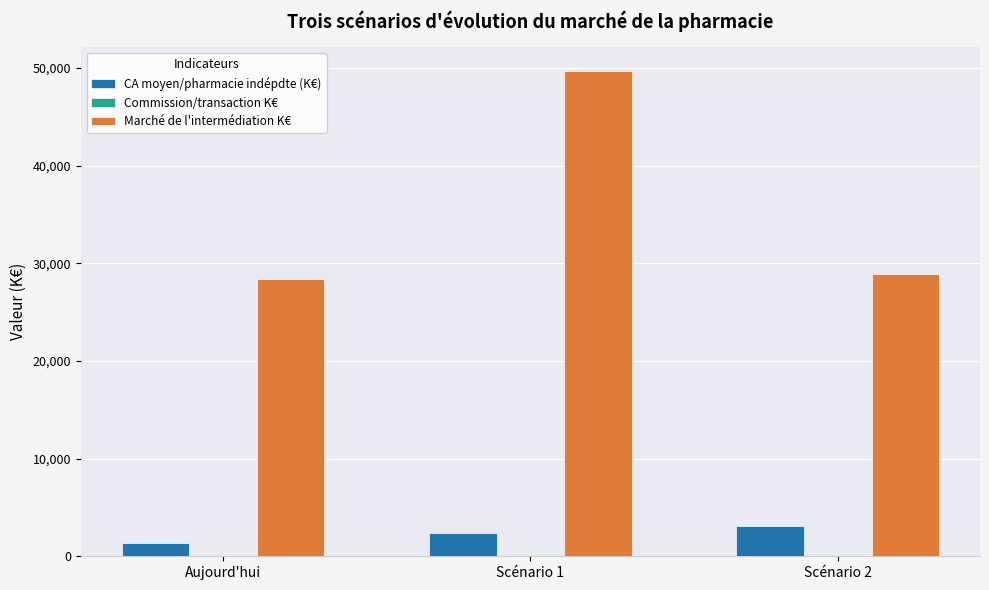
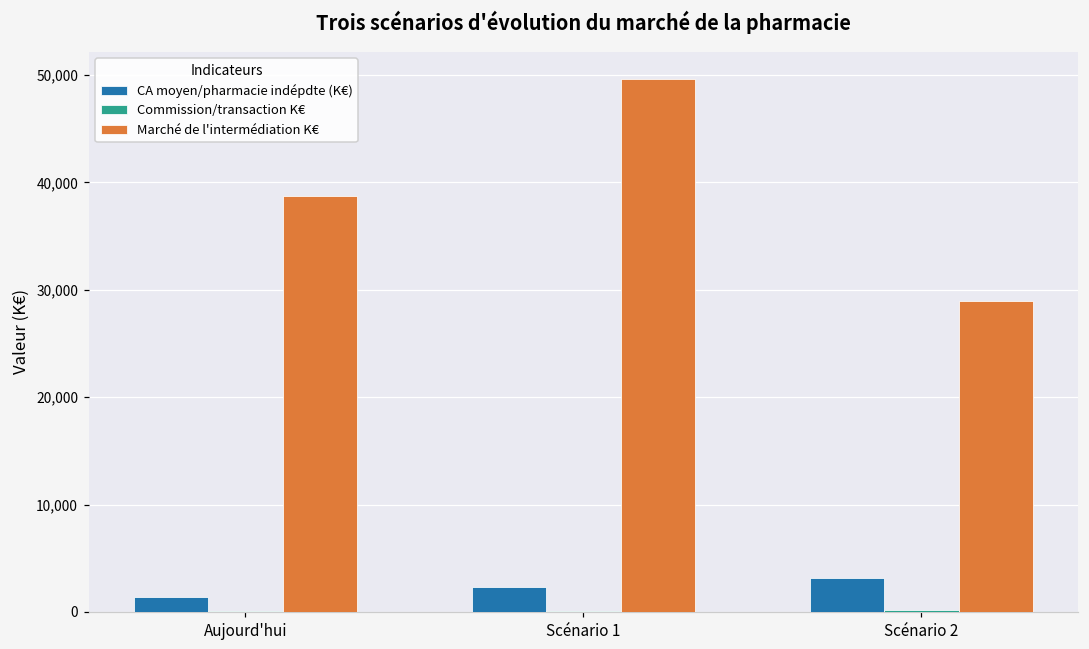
  {
    "Marché de l'intermédiation K€": {
-     "Aujourd'hui": "28,000",
+     "Aujourd'hui": "39,000",
      "Scénario 1": "50,000",
      "Scénario 2": "29,000"
    }
  }
